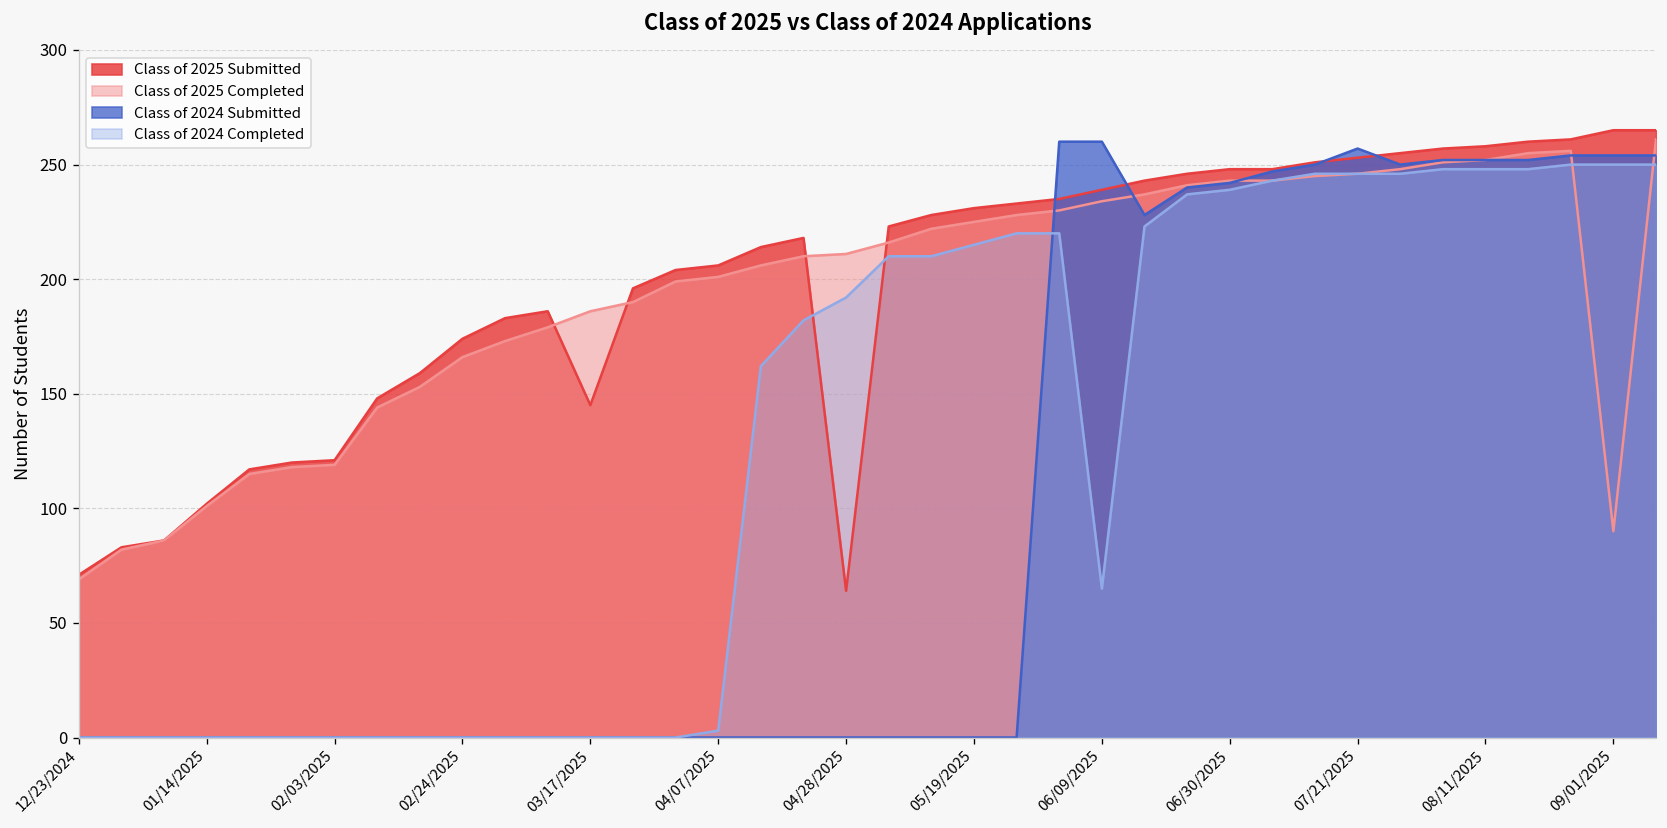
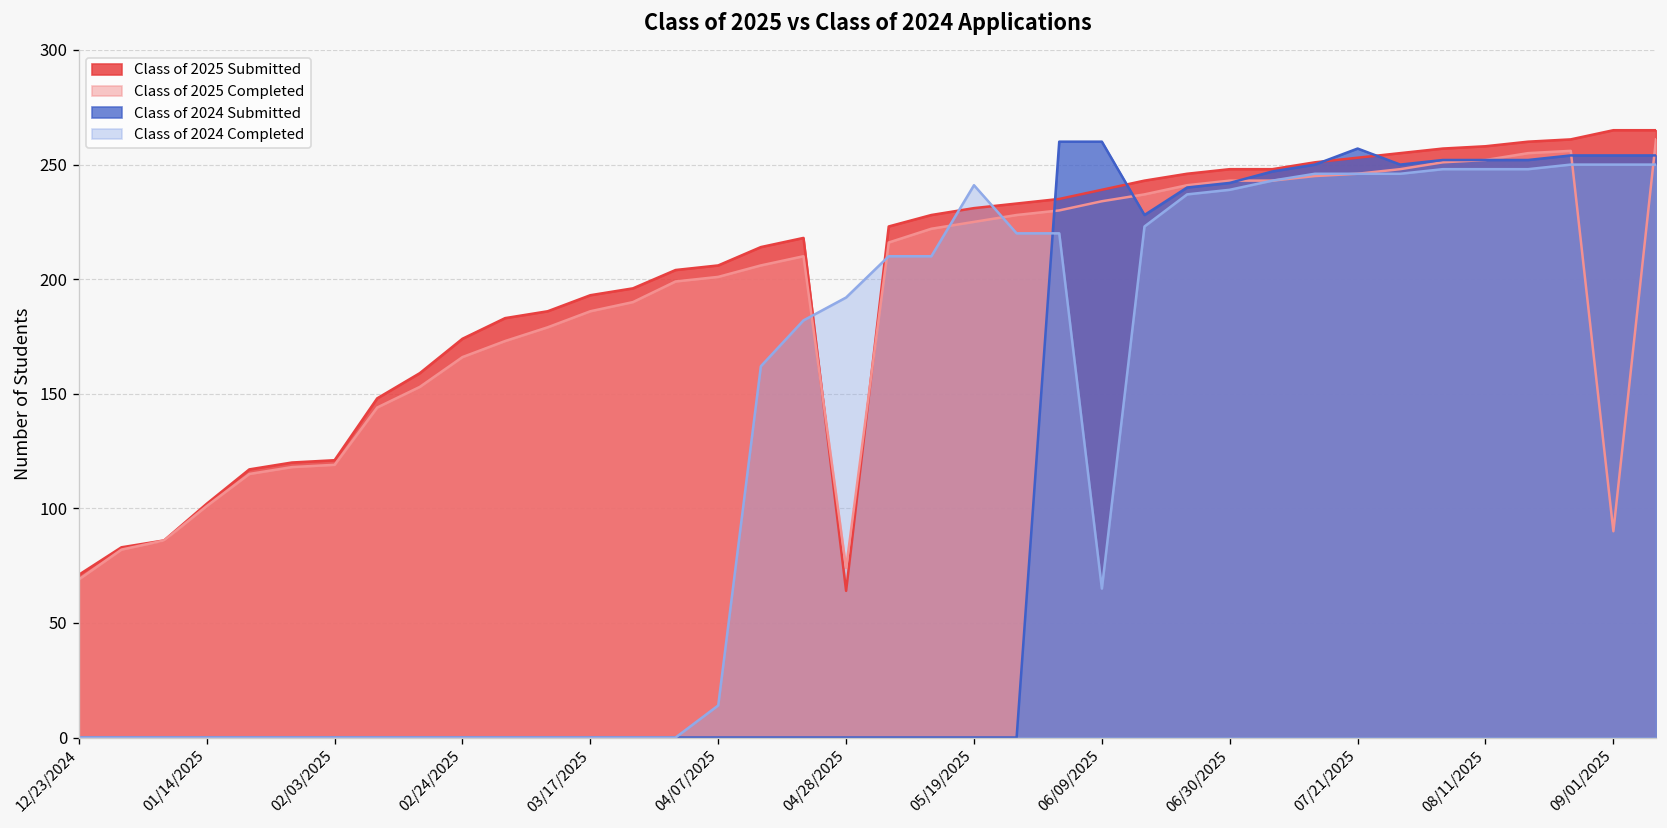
  {
    "Class of 2025 Submitted": {
      "12/23/2024": 71,
      "02/03/2025": 121,
      "02/24/2025": 174,
-     "03/17/2025": 145,
+     "03/17/2025": 193,
      "04/07/2025": 206,
      "04/28/2025": 64,
      "05/19/2025": 231,
      "06/09/2025": 239,
      "06/30/2025": 248,
      "07/21/2025": 253,
      "08/11/2025": 258,
      "09/01/2025": 265
    },
    "Class of 2025 Completed": {
      "12/23/2024": 69,
      "02/03/2025": 119,
      "02/24/2025": 166,
      "03/17/2025": 186,
      "04/07/2025": 201,
-     "04/28/2025": 211,
+     "04/28/2025": 74,
      "05/19/2025": 225,
      "06/09/2025": 234,
      "09/01/2025": 90
    },
    "Class of 2024 Submitted": {
      "04/07/2025": 0,
      "04/28/2025": 0,
      "05/19/2025": 0,
      "06/09/2025": 260,
      "07/21/2025": 257,
      "09/01/2025": 254
    },
    "Class of 2024 Completed": {
-     "04/07/2025": 3,
+     "04/07/2025": 14,
      "04/28/2025": 192,
-     "05/19/2025": 215,
+     "05/19/2025": 241,
      "06/09/2025": 65,
      "06/30/2025": 239,
      "08/11/2025": 248,
      "09/01/2025": 250
    }
  }
